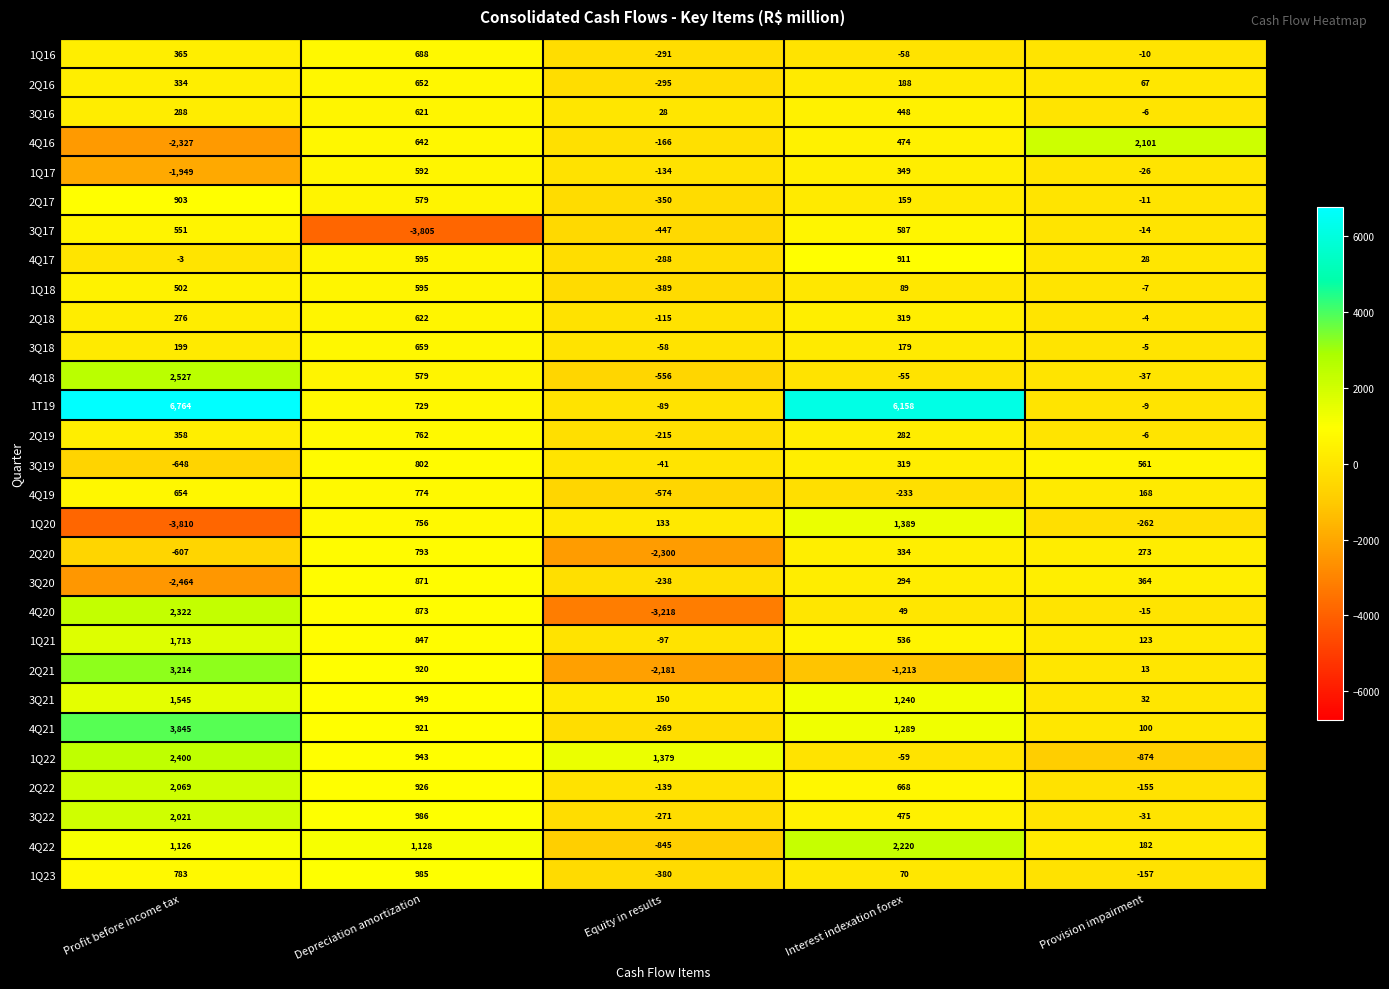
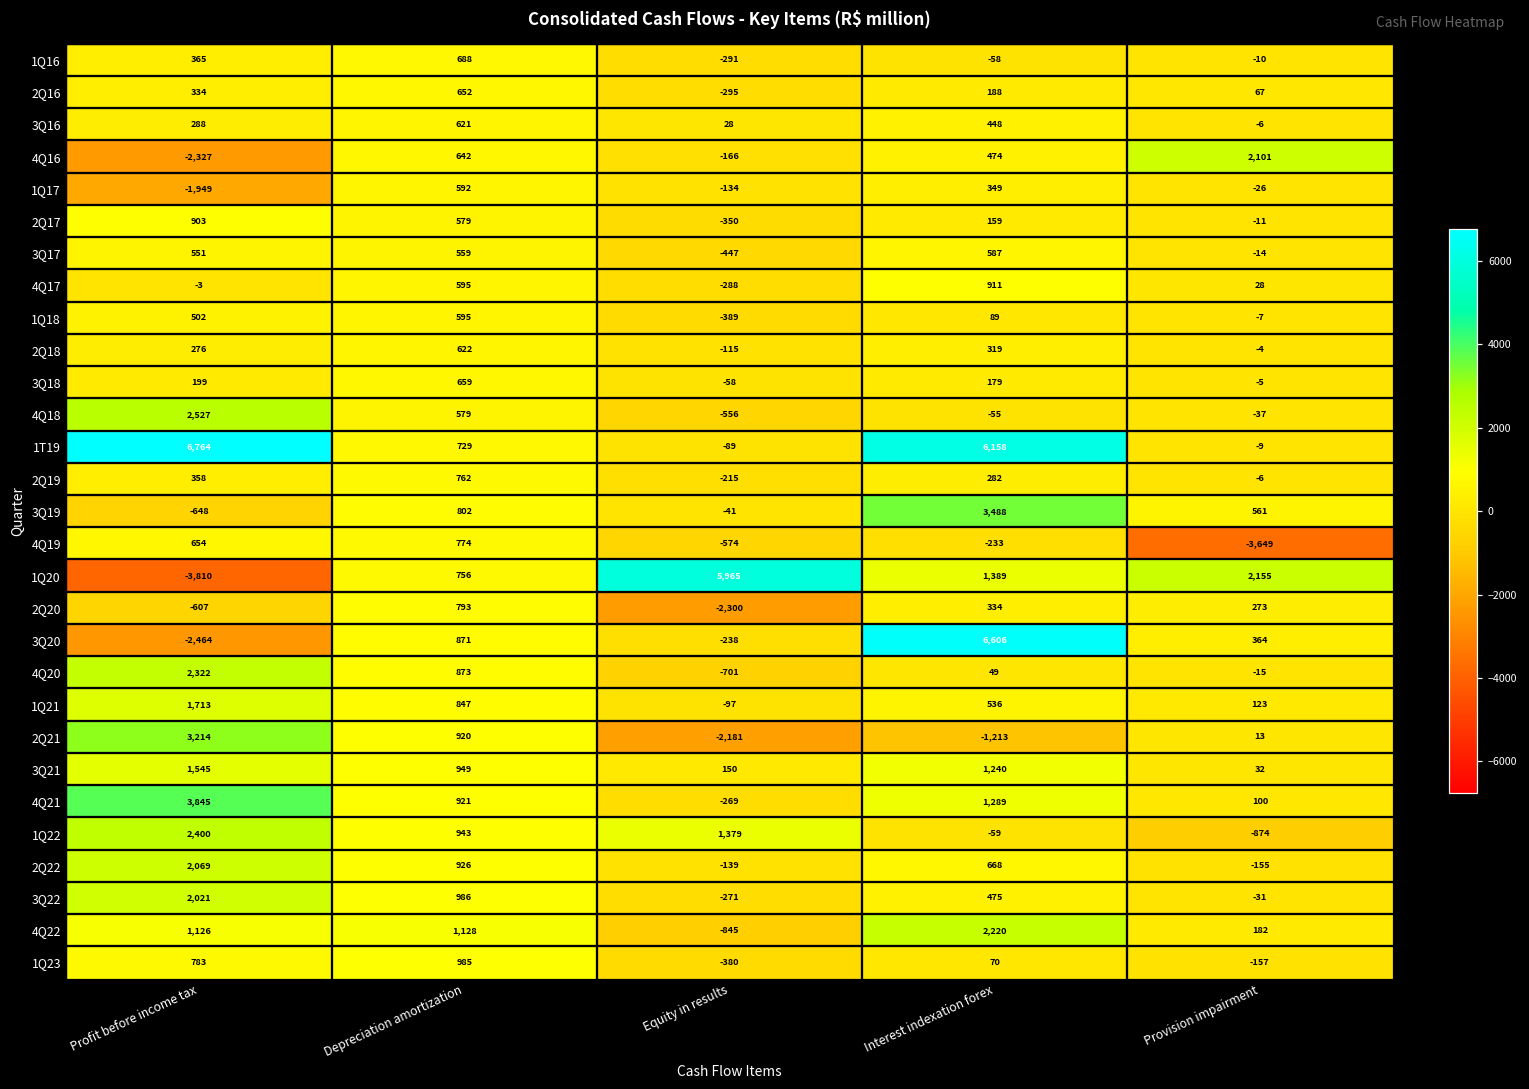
  {
    "1Q16": {
      "Profit before income tax": "365",
      "Depreciation amortization": "688",
      "Equity in results": "-291",
      "Interest indexation forex": "-58",
      "Provision impairment": "-10"
    },
    "2Q16": {
      "Profit before income tax": "334",
      "Depreciation amortization": "652",
      "Equity in results": "-295",
      "Interest indexation forex": "188",
      "Provision impairment": "67"
    },
    "3Q16": {
      "Profit before income tax": "288",
      "Depreciation amortization": "621",
      "Equity in results": "28",
      "Interest indexation forex": "448",
      "Provision impairment": "-6"
    },
    "4Q16": {
      "Profit before income tax": "-2,327",
      "Depreciation amortization": "642",
      "Equity in results": "-166",
      "Interest indexation forex": "474",
      "Provision impairment": "2,101"
    },
    "1Q17": {
      "Profit before income tax": "-1,949",
      "Depreciation amortization": "592",
      "Equity in results": "-134",
      "Interest indexation forex": "349",
      "Provision impairment": "-26"
    },
    "2Q17": {
      "Profit before income tax": "903",
      "Depreciation amortization": "579",
      "Equity in results": "-350",
      "Interest indexation forex": "159",
      "Provision impairment": "-11"
    },
    "3Q17": {
      "Profit before income tax": "551",
-     "Depreciation amortization": "-3,805",
+     "Depreciation amortization": "559",
      "Equity in results": "-447",
      "Interest indexation forex": "587",
      "Provision impairment": "-14"
    },
    "4Q17": {
      "Profit before income tax": "-3",
      "Depreciation amortization": "595",
      "Equity in results": "-288",
      "Interest indexation forex": "911",
      "Provision impairment": "28"
    },
    "1Q18": {
      "Profit before income tax": "502",
      "Depreciation amortization": "595",
      "Equity in results": "-389",
      "Interest indexation forex": "89",
      "Provision impairment": "-7"
    },
    "2Q18": {
      "Profit before income tax": "276",
      "Depreciation amortization": "622",
      "Equity in results": "-115",
      "Interest indexation forex": "319",
      "Provision impairment": "-4"
    },
    "3Q18": {
      "Profit before income tax": "199",
      "Depreciation amortization": "659",
      "Equity in results": "-58",
      "Interest indexation forex": "179",
      "Provision impairment": "-5"
    },
    "4Q18": {
      "Profit before income tax": "2,527",
      "Depreciation amortization": "579",
      "Equity in results": "-556",
      "Interest indexation forex": "-55",
      "Provision impairment": "-37"
    },
    "1T19": {
      "Profit before income tax": "6,764",
      "Depreciation amortization": "729",
      "Equity in results": "-89",
      "Interest indexation forex": "6,158",
      "Provision impairment": "-9"
    },
    "2Q19": {
      "Profit before income tax": "358",
      "Depreciation amortization": "762",
      "Equity in results": "-215",
      "Interest indexation forex": "282",
      "Provision impairment": "-6"
    },
    "3Q19": {
      "Profit before income tax": "-648",
      "Depreciation amortization": "802",
      "Equity in results": "-41",
-     "Interest indexation forex": "319",
+     "Interest indexation forex": "3,488",
      "Provision impairment": "561"
    },
    "4Q19": {
      "Profit before income tax": "654",
      "Depreciation amortization": "774",
      "Equity in results": "-574",
      "Interest indexation forex": "-233",
-     "Provision impairment": "168"
+     "Provision impairment": "-3,649"
    },
    "1Q20": {
      "Profit before income tax": "-3,810",
      "Depreciation amortization": "756",
-     "Equity in results": "133",
+     "Equity in results": "5,965",
      "Interest indexation forex": "1,389",
-     "Provision impairment": "-262"
+     "Provision impairment": "2,155"
    },
    "2Q20": {
      "Profit before income tax": "-607",
      "Depreciation amortization": "793",
      "Equity in results": "-2,300",
      "Interest indexation forex": "334",
      "Provision impairment": "273"
    },
    "3Q20": {
      "Profit before income tax": "-2,464",
      "Depreciation amortization": "871",
      "Equity in results": "-238",
-     "Interest indexation forex": "294",
+     "Interest indexation forex": "6,606",
      "Provision impairment": "364"
    },
    "4Q20": {
      "Profit before income tax": "2,322",
      "Depreciation amortization": "873",
-     "Equity in results": "-3,218",
+     "Equity in results": "-701",
      "Interest indexation forex": "49",
      "Provision impairment": "-15"
    },
    "1Q21": {
      "Profit before income tax": "1,713",
      "Depreciation amortization": "847",
      "Equity in results": "-97",
      "Interest indexation forex": "536",
      "Provision impairment": "123"
    },
    "2Q21": {
      "Profit before income tax": "3,214",
      "Depreciation amortization": "920",
      "Equity in results": "-2,181",
      "Interest indexation forex": "-1,213",
      "Provision impairment": "13"
    },
    "3Q21": {
      "Profit before income tax": "1,545",
      "Depreciation amortization": "949",
      "Equity in results": "150",
      "Interest indexation forex": "1,240",
      "Provision impairment": "32"
    },
    "4Q21": {
      "Profit before income tax": "3,845",
      "Depreciation amortization": "921",
      "Equity in results": "-269",
      "Interest indexation forex": "1,289",
      "Provision impairment": "100"
    },
    "1Q22": {
      "Profit before income tax": "2,400",
      "Depreciation amortization": "943",
      "Equity in results": "1,379",
      "Interest indexation forex": "-59",
      "Provision impairment": "-874"
    },
    "2Q22": {
      "Profit before income tax": "2,069",
      "Depreciation amortization": "926",
      "Equity in results": "-139",
      "Interest indexation forex": "668",
      "Provision impairment": "-155"
    },
    "3Q22": {
      "Profit before income tax": "2,021",
      "Depreciation amortization": "986",
      "Equity in results": "-271",
      "Interest indexation forex": "475",
      "Provision impairment": "-31"
    },
    "4Q22": {
      "Profit before income tax": "1,126",
      "Depreciation amortization": "1,128",
      "Equity in results": "-845",
      "Interest indexation forex": "2,220",
      "Provision impairment": "182"
    },
    "1Q23": {
      "Profit before income tax": "783",
      "Depreciation amortization": "985",
      "Equity in results": "-380",
      "Interest indexation forex": "70",
      "Provision impairment": "-157"
    }
  }
